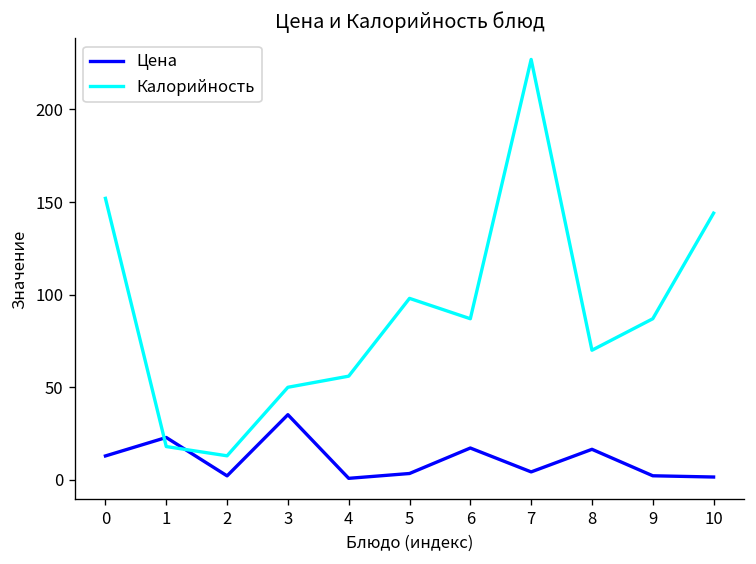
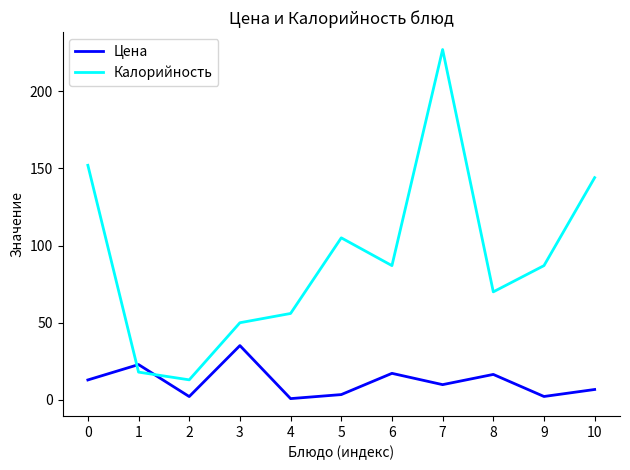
  {
    "Цена": {
      "0": 13,
      "1": 23,
      "2": 2,
      "3": 35,
      "4": 1,
      "5": 3,
      "6": 17,
-     "7": 4,
+     "7": 10,
      "8": 17,
      "9": 2,
-     "10": 2
+     "10": 7
    },
    "Калорийность": {
      "0": 152,
      "1": 18,
      "2": 13,
      "3": 50,
      "4": 56,
-     "5": 98,
+     "5": 105,
      "6": 87,
      "7": 227,
      "8": 70,
      "9": 87,
      "10": 144
    }
  }
